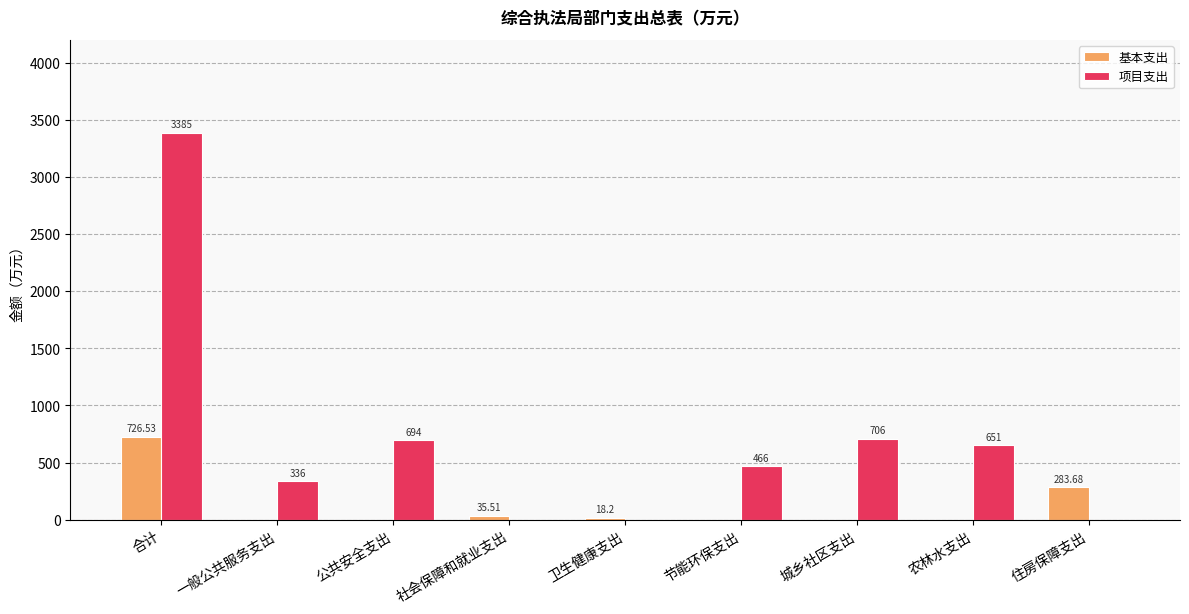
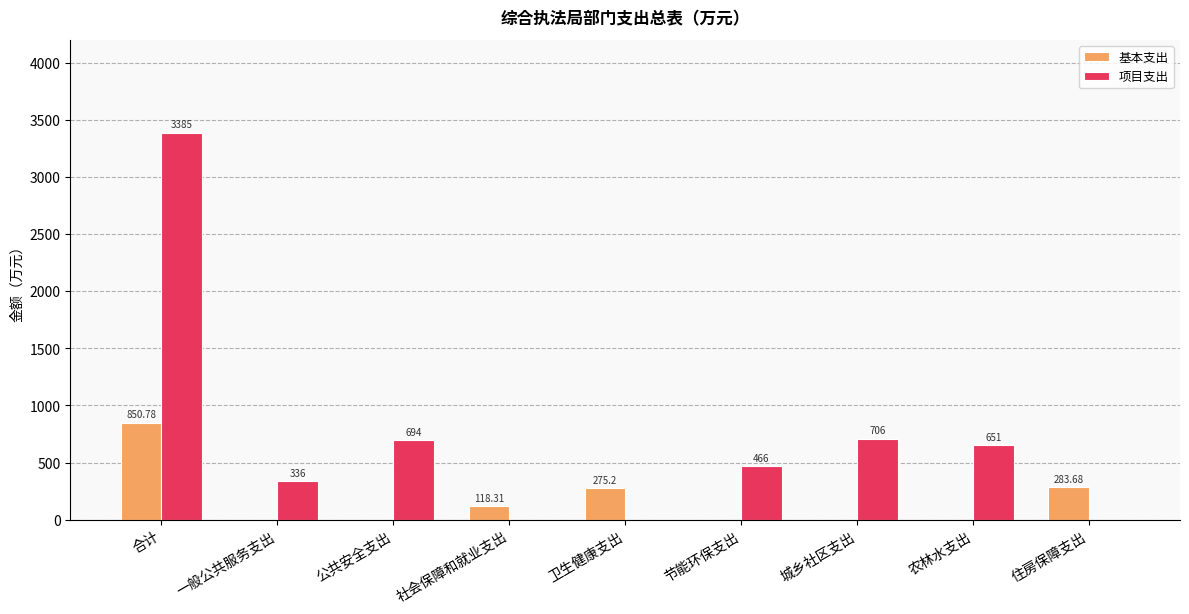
  {
    "基本支出": {
-     "合计": 726.53,
-     "社会保障和就业支出": 35.51,
-     "卫生健康支出": 18.2,
+     "合计": 850.78,
+     "社会保障和就业支出": 118.31,
+     "卫生健康支出": 275.2,
      "住房保障支出": 283.68
    },
    "项目支出": {
      "合计": 3385,
      "一般公共服务支出": 336,
      "公共安全支出": 694,
      "节能环保支出": 466,
      "城乡社区支出": 706,
      "农林水支出": 651
    }
  }
